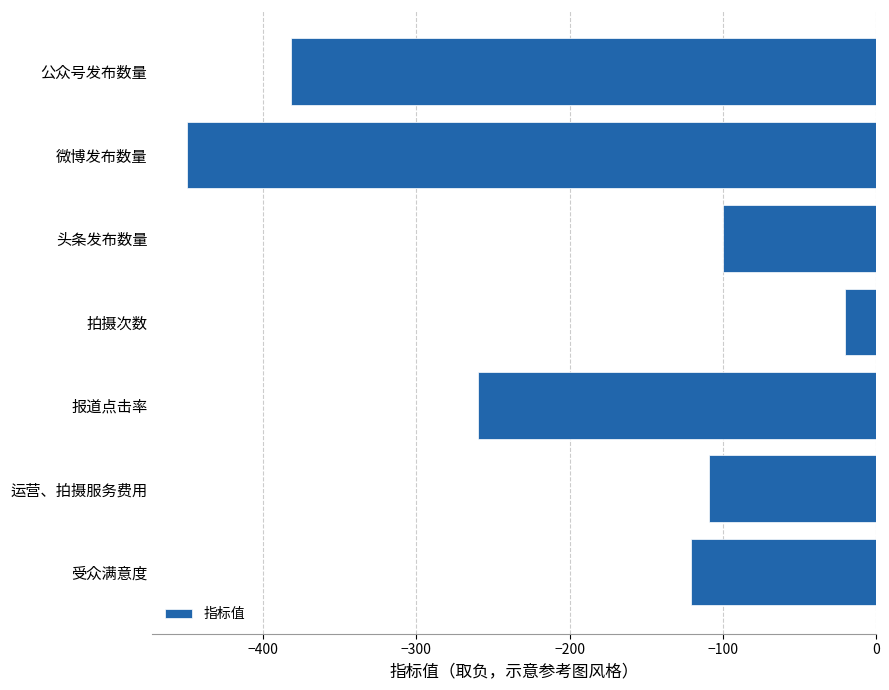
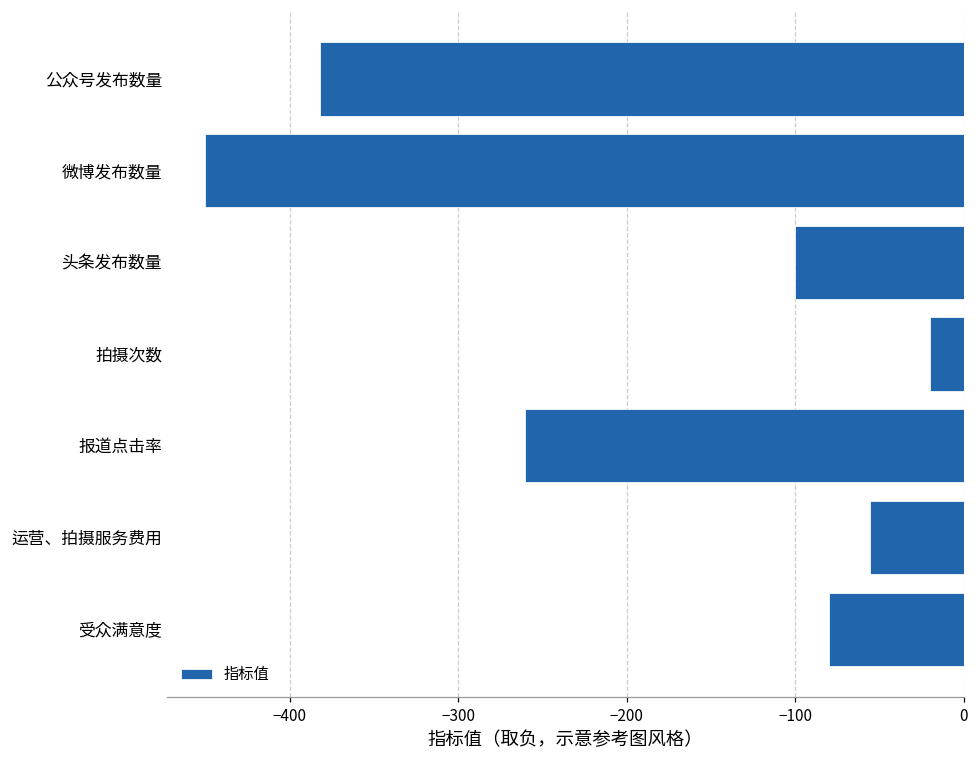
  {
    "公众号发布数量": -382,
    "微博发布数量": -450,
    "头条发布数量": -100,
    "拍摄次数": -20,
    "报道点击率": -260,
-   "运营、拍摄服务费用": -109,
-   "受众满意度": -121
+   "运营、拍摄服务费用": -56,
+   "受众满意度": -80
  }
